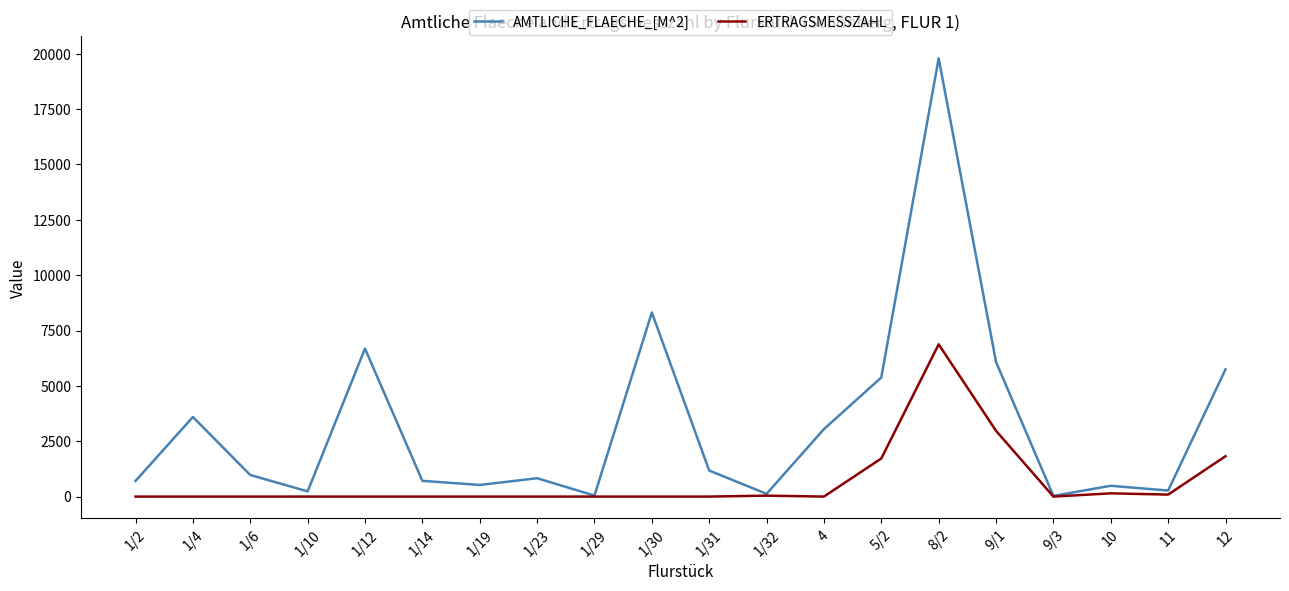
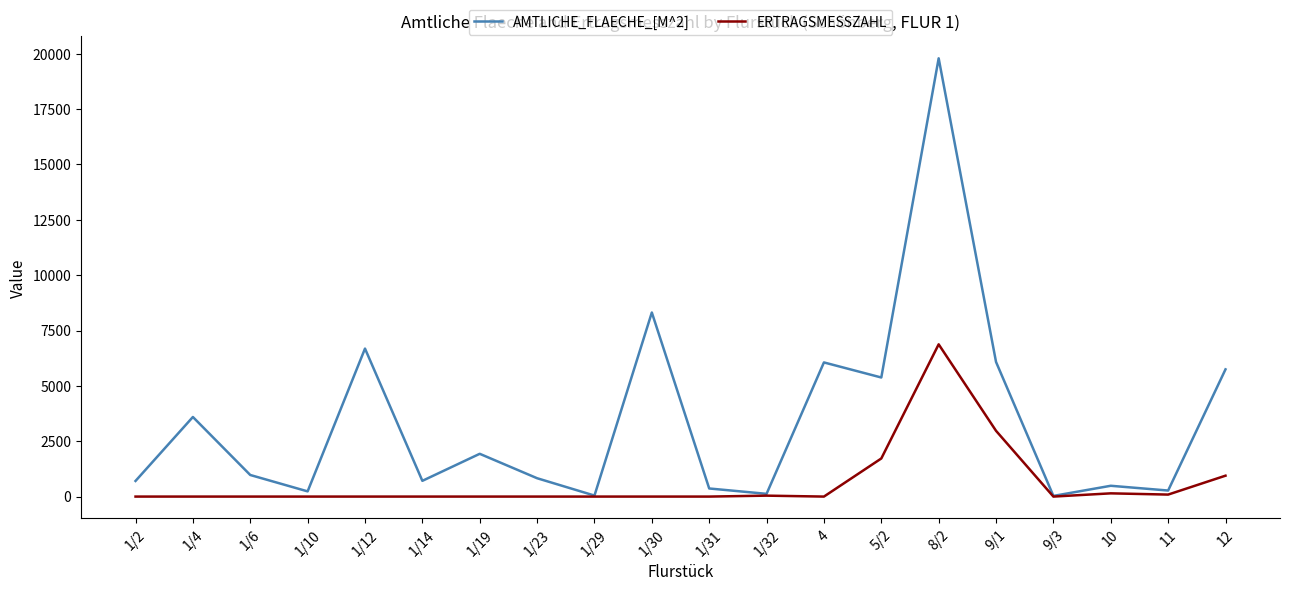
  {
    "AMTLICHE_FLAECHE_[M^2]": {
      "1/2": 700,
      "1/4": 3600,
      "1/6": 1000,
      "1/10": 200,
      "1/12": 6700,
      "1/14": 700,
-     "1/19": 500,
+     "1/19": 1900,
      "1/23": 800,
      "1/30": 8300,
-     "1/31": 1200,
-     "4": 3000,
+     "1/31": 400,
+     "4": 6100,
      "5/2": 5400,
      "8/2": 19800,
      "9/1": 6100,
      "10": 500,
      "11": 300,
      "12": 5700
    },
    "ERTRAGSMESSZAHL": {
      "1/2": 0,
      "1/4": 0,
      "1/6": 0,
      "1/10": 0,
      "1/12": 0,
      "1/14": 0,
      "1/19": 0,
      "1/23": 0,
      "1/30": 0,
      "1/31": 0,
      "4": 0,
      "5/2": 1700,
      "8/2": 6900,
      "9/1": 3000,
      "10": 100,
      "11": 100,
-     "12": 1800
+     "12": 900
    }
  }
